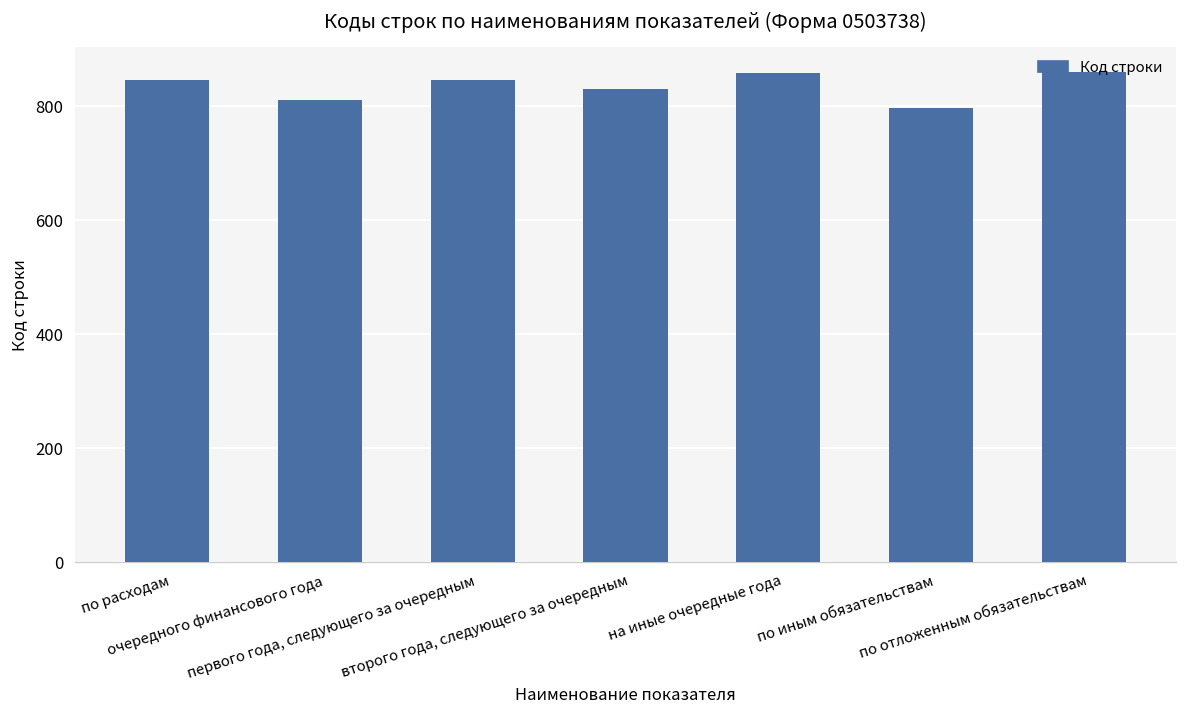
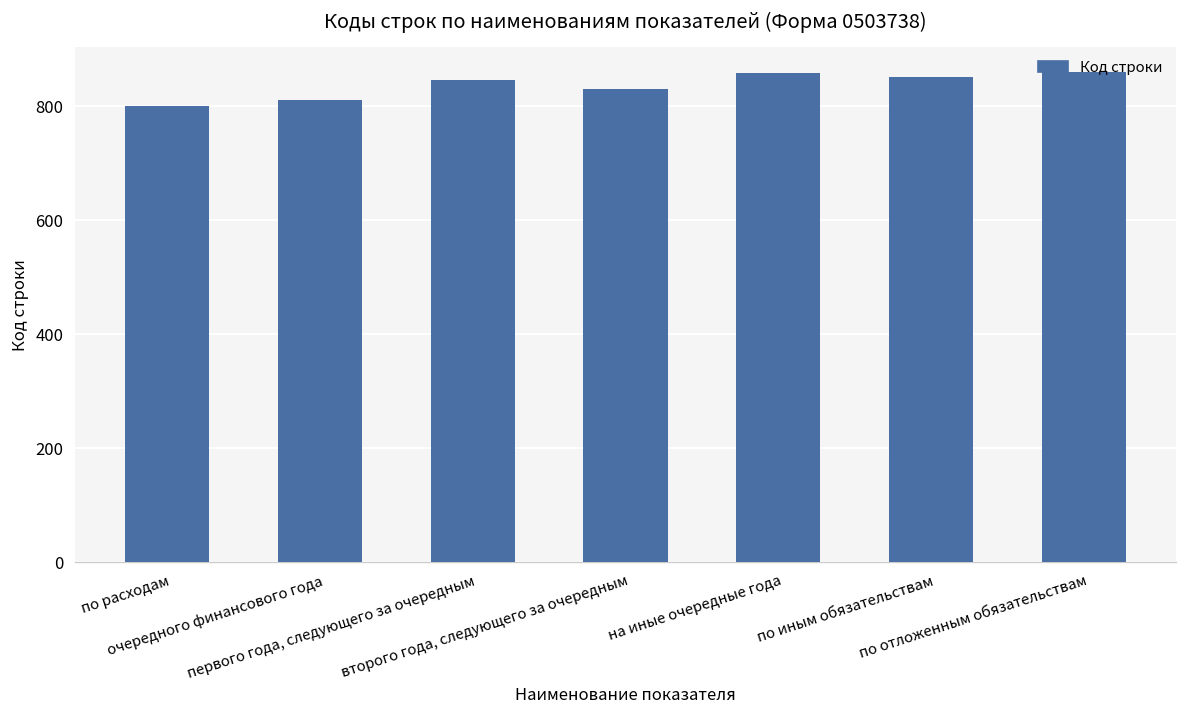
  {
-   "по расходам": 850,
+   "по расходам": 800,
    "очередного финансового года": 810,
    "первого года, следующего за очередным": 850,
    "второго года, следующего за очередным": 830,
    "на иные очередные года": 860,
-   "по иным обязательствам": 800,
+   "по иным обязательствам": 850,
    "по отложенным обязательствам": 860
  }
